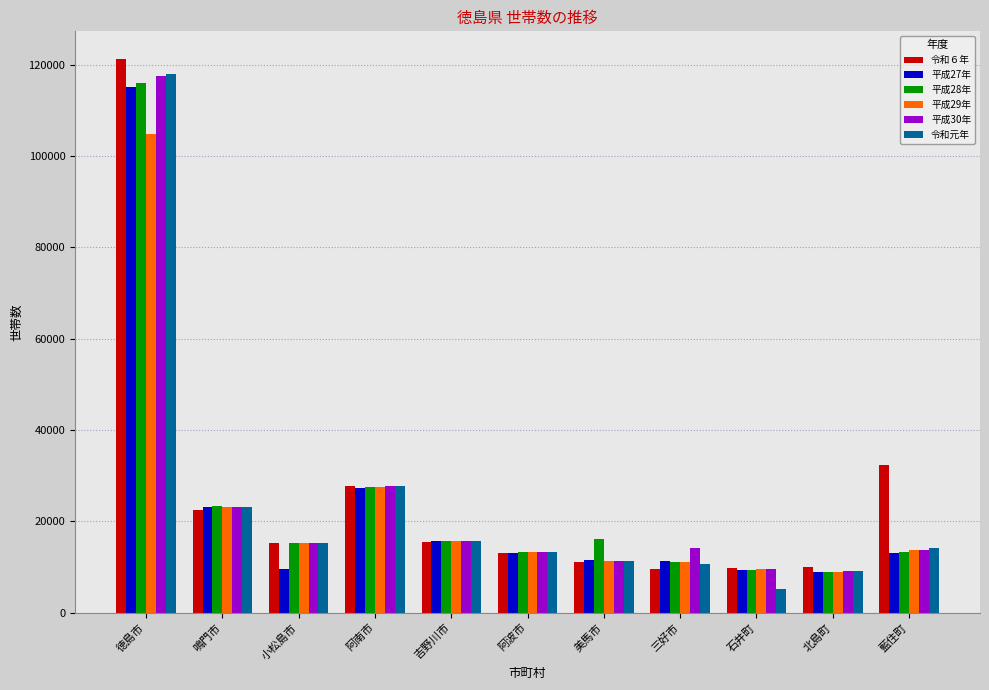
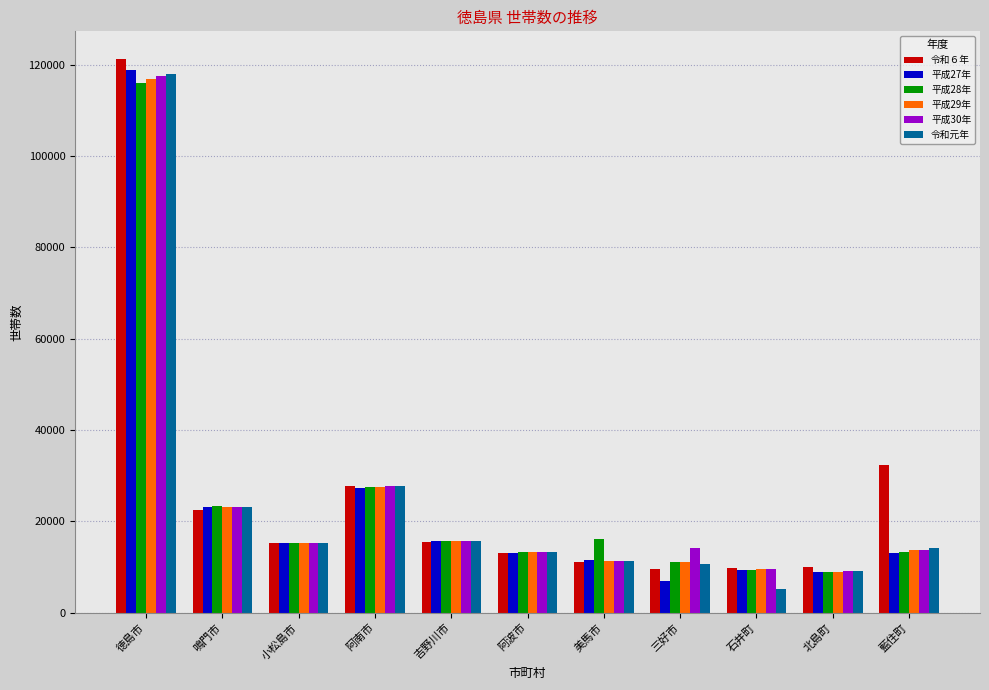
  {
    "令和６年": {
      "徳島市": 121000,
      "鳴門市": 22000,
      "小松島市": 15000,
      "阿南市": 28000,
      "吉野川市": 15000,
      "阿波市": 13000,
      "美馬市": 11000,
      "三好市": 10000,
      "石井町": 10000,
      "北島町": 10000,
      "藍住町": 32000
    },
    "平成27年": {
-     "徳島市": 115000,
+     "徳島市": 119000,
      "鳴門市": 23000,
-     "小松島市": 10000,
+     "小松島市": 15000,
      "阿南市": 27000,
      "吉野川市": 16000,
      "阿波市": 13000,
      "美馬市": 11000,
-     "三好市": 11000,
+     "三好市": 7000,
      "石井町": 9000,
      "北島町": 9000,
      "藍住町": 13000
    },
    "平成28年": {
      "徳島市": 116000,
      "鳴門市": 23000,
      "小松島市": 15000,
      "阿南市": 27000,
      "吉野川市": 16000,
      "阿波市": 13000,
      "美馬市": 16000,
      "三好市": 11000,
      "石井町": 9000,
      "北島町": 9000,
      "藍住町": 13000
    },
    "平成29年": {
-     "徳島市": 105000,
+     "徳島市": 117000,
      "鳴門市": 23000,
      "小松島市": 15000,
      "阿南市": 28000,
      "吉野川市": 16000,
      "阿波市": 13000,
      "美馬市": 11000,
      "三好市": 11000,
      "石井町": 10000,
      "北島町": 9000,
      "藍住町": 14000
    },
    "平成30年": {
      "徳島市": 118000,
      "鳴門市": 23000,
      "小松島市": 15000,
      "阿南市": 28000,
      "吉野川市": 16000,
      "阿波市": 13000,
      "美馬市": 11000,
      "三好市": 14000,
      "石井町": 10000,
      "北島町": 9000,
      "藍住町": 14000
    },
    "令和元年": {
      "徳島市": 118000,
      "鳴門市": 23000,
      "小松島市": 15000,
      "阿南市": 28000,
      "吉野川市": 16000,
      "阿波市": 13000,
      "美馬市": 11000,
      "三好市": 11000,
      "石井町": 5000,
      "北島町": 9000,
      "藍住町": 14000
    }
  }
